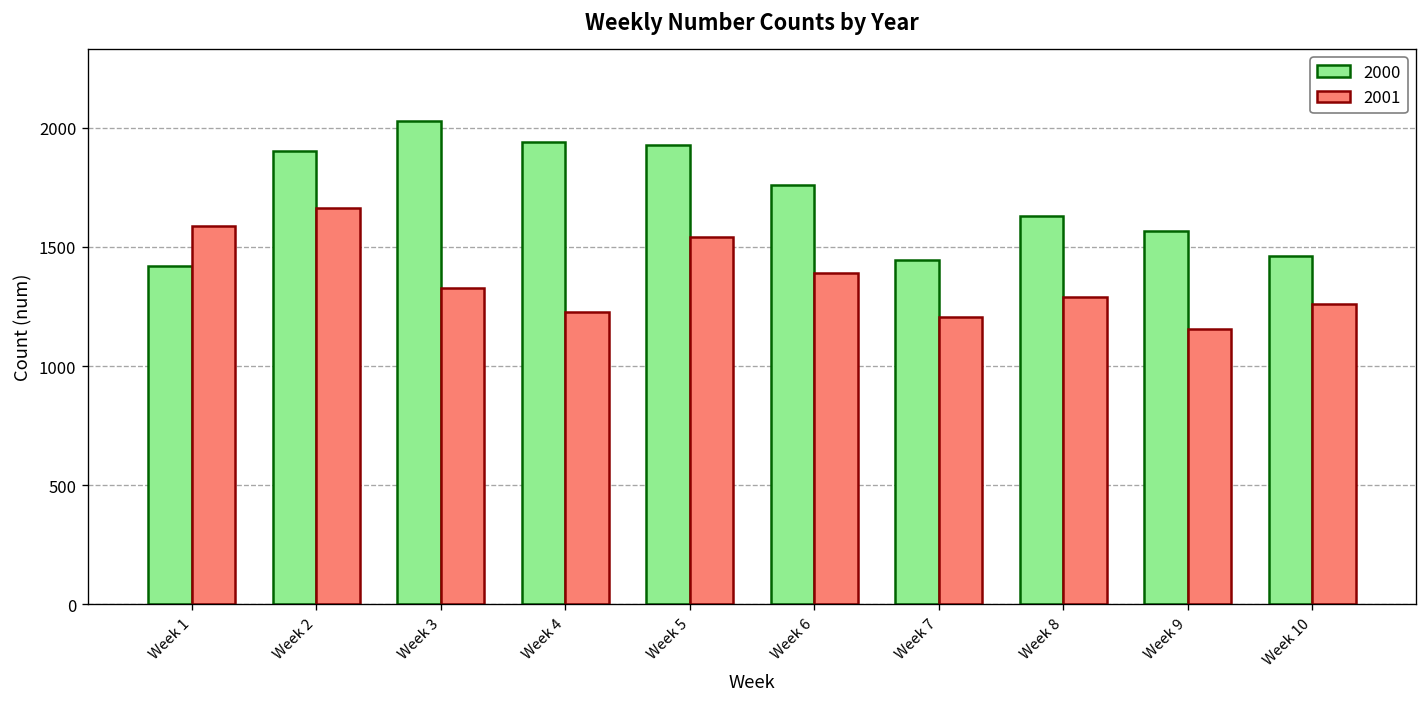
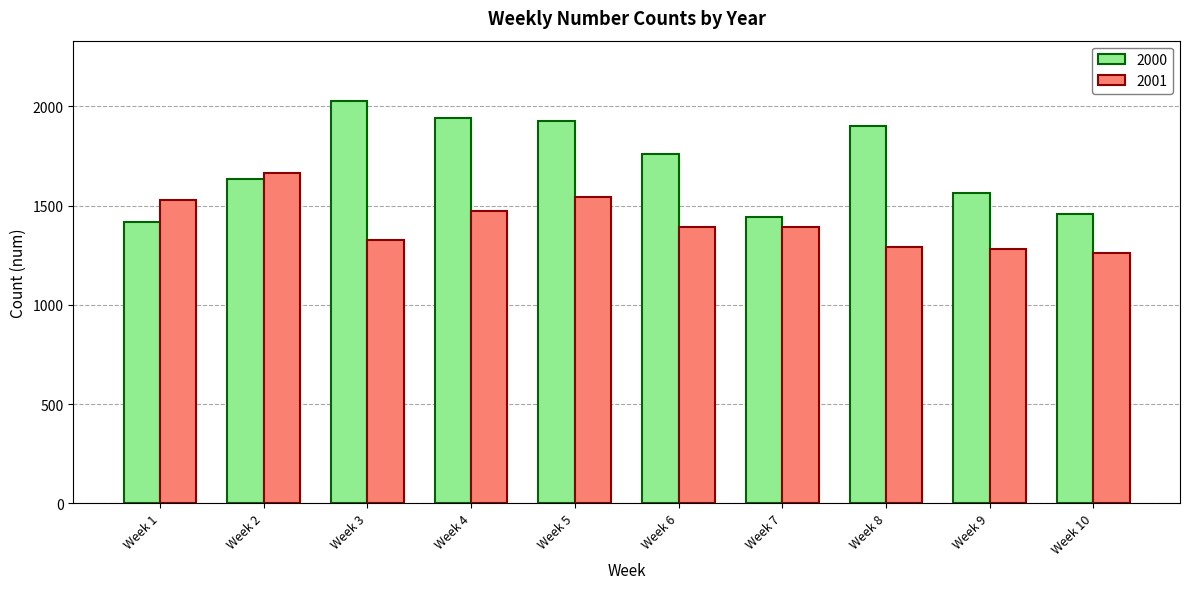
  {
    "2000": {
      "Week 1": 1420,
-     "Week 2": 1900,
+     "Week 2": 1640,
      "Week 3": 2030,
      "Week 4": 1940,
      "Week 5": 1930,
      "Week 6": 1760,
      "Week 7": 1450,
-     "Week 8": 1630,
+     "Week 8": 1900,
      "Week 9": 1570,
      "Week 10": 1460
    },
    "2001": {
-     "Week 1": 1590,
+     "Week 1": 1530,
      "Week 2": 1670,
      "Week 3": 1330,
-     "Week 4": 1230,
+     "Week 4": 1480,
      "Week 5": 1540,
      "Week 6": 1390,
-     "Week 7": 1210,
+     "Week 7": 1390,
      "Week 8": 1290,
-     "Week 9": 1160,
+     "Week 9": 1280,
      "Week 10": 1260
    }
  }
